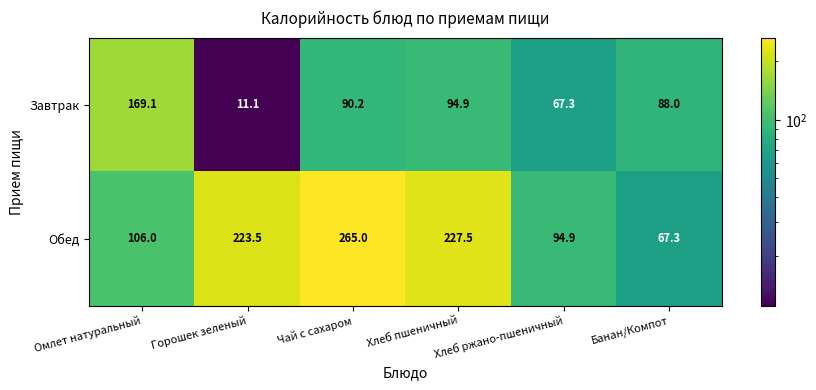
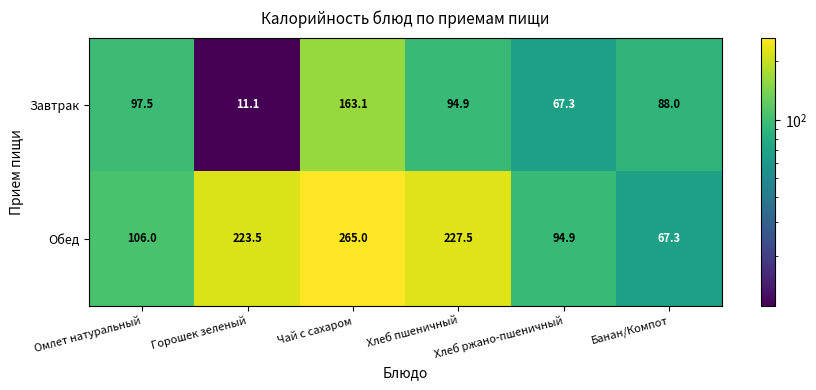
  {
    "Завтрак": {
-     "Омлет натуральный": 169.1,
+     "Омлет натуральный": 97.5,
      "Горошек зеленый": 11.1,
-     "Чай с сахаром": 90.2,
+     "Чай с сахаром": 163.1,
      "Хлеб пшеничный": 94.9,
      "Хлеб ржано-пшеничный": 67.3,
      "Банан/Компот": 88.0
    },
    "Обед": {
      "Омлет натуральный": 106.0,
      "Горошек зеленый": 223.5,
      "Чай с сахаром": 265.0,
      "Хлеб пшеничный": 227.5,
      "Хлеб ржано-пшеничный": 94.9,
      "Банан/Компот": 67.3
    }
  }
